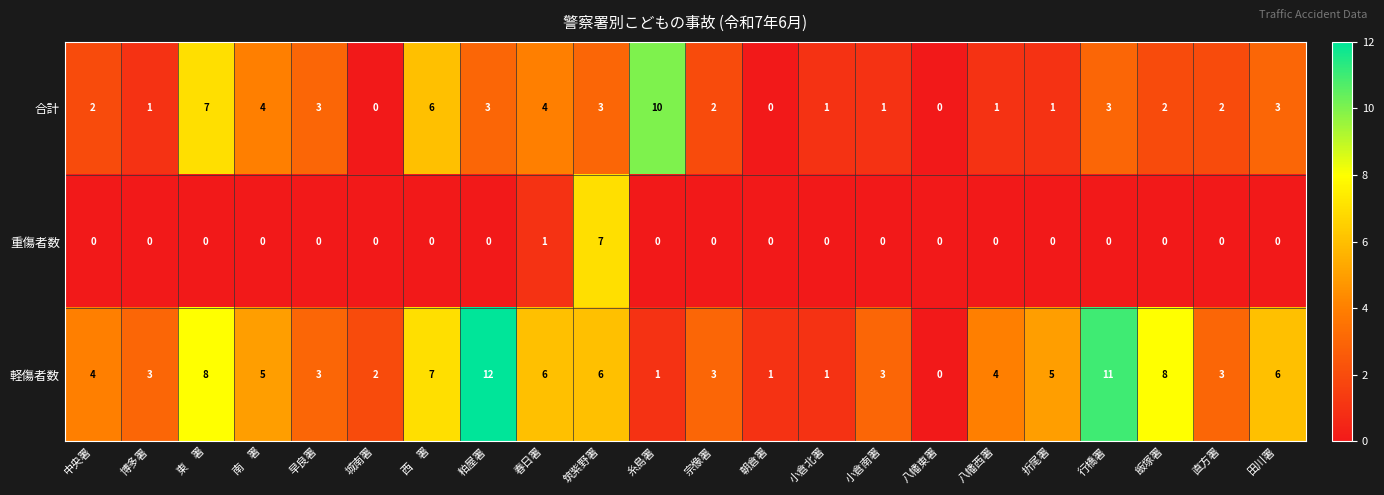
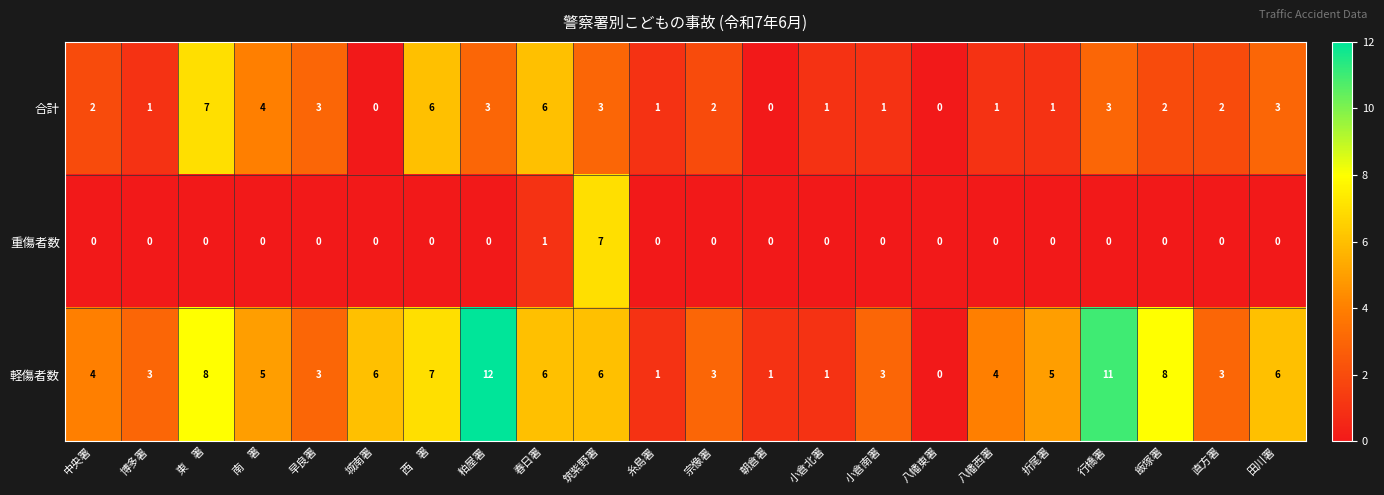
  {
    "合計": {
      "中央署": 2,
      "博多署": 1,
      "東 署": 7,
      "南 署": 4,
      "早良署": 3,
      "城南署": 0,
      "西 署": 6,
      "粕屋署": 3,
-     "春日署": 4,
+     "春日署": 6,
      "筑紫野署": 3,
-     "糸島署": 10,
+     "糸島署": 1,
      "宗像署": 2,
      "朝倉署": 0,
      "小倉北署": 1,
      "小倉南署": 1,
      "八幡東署": 0,
      "八幡西署": 1,
      "折尾署": 1,
      "行橋署": 3,
      "飯塚署": 2,
      "直方署": 2,
      "田川署": 3
    },
    "重傷者数": {
      "中央署": 0,
      "博多署": 0,
      "東 署": 0,
      "南 署": 0,
      "早良署": 0,
      "城南署": 0,
      "西 署": 0,
      "粕屋署": 0,
      "春日署": 1,
      "筑紫野署": 7,
      "糸島署": 0,
      "宗像署": 0,
      "朝倉署": 0,
      "小倉北署": 0,
      "小倉南署": 0,
      "八幡東署": 0,
      "八幡西署": 0,
      "折尾署": 0,
      "行橋署": 0,
      "飯塚署": 0,
      "直方署": 0,
      "田川署": 0
    },
    "軽傷者数": {
      "中央署": 4,
      "博多署": 3,
      "東 署": 8,
      "南 署": 5,
      "早良署": 3,
-     "城南署": 2,
+     "城南署": 6,
      "西 署": 7,
      "粕屋署": 12,
      "春日署": 6,
      "筑紫野署": 6,
      "糸島署": 1,
      "宗像署": 3,
      "朝倉署": 1,
      "小倉北署": 1,
      "小倉南署": 3,
      "八幡東署": 0,
      "八幡西署": 4,
      "折尾署": 5,
      "行橋署": 11,
      "飯塚署": 8,
      "直方署": 3,
      "田川署": 6
    }
  }
